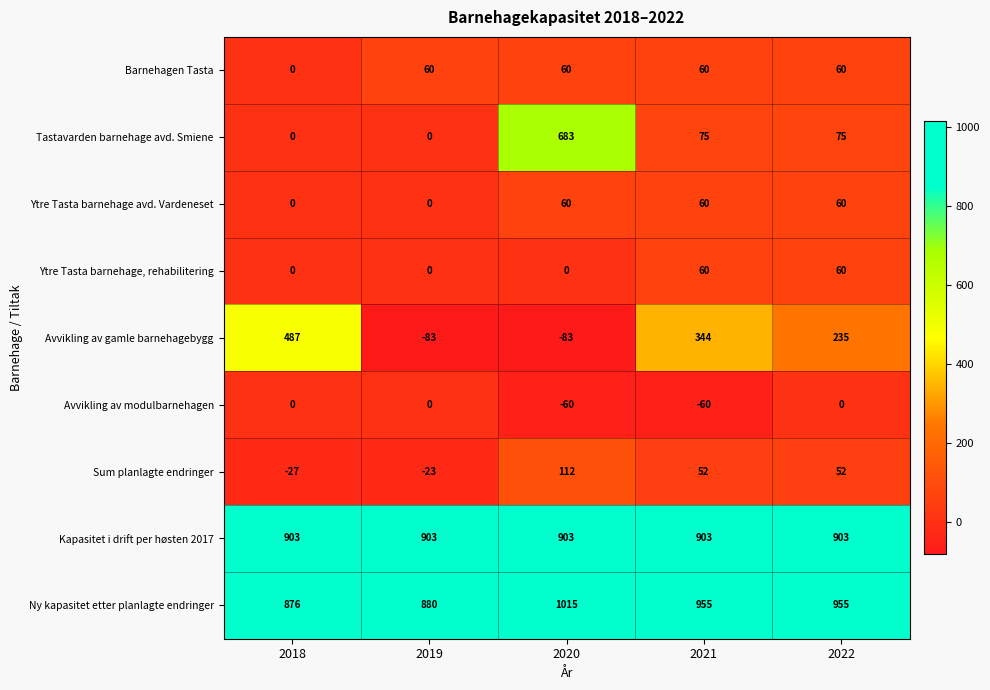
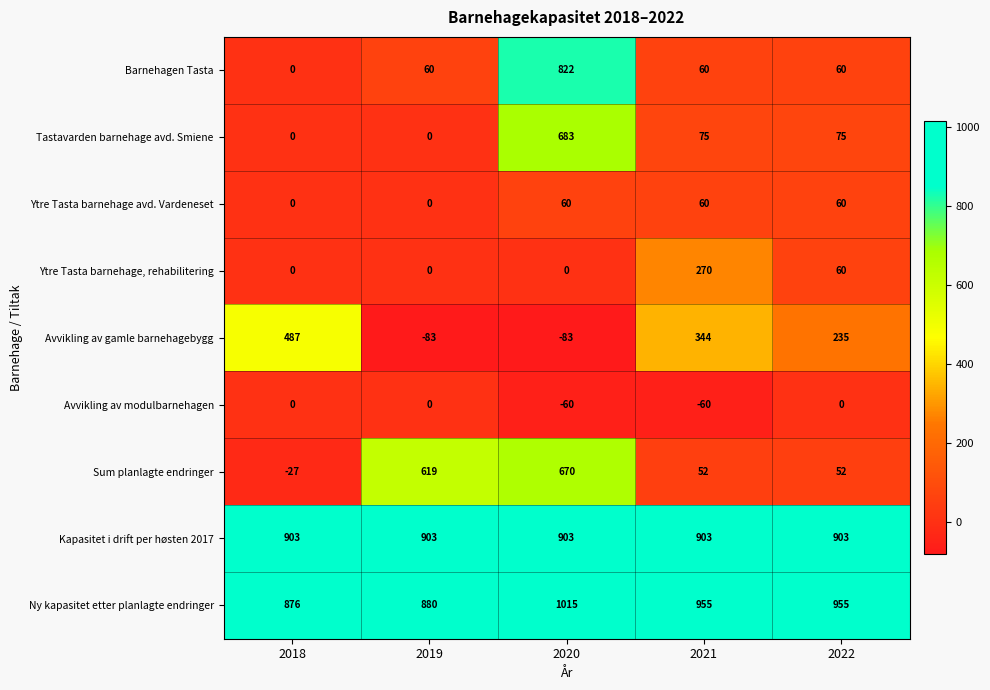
  {
    "Barnehagen Tasta": {
      "2018": 0,
      "2019": 60,
-     "2020": 60,
+     "2020": 822,
      "2021": 60,
      "2022": 60
    },
    "Tastavarden barnehage avd. Smiene": {
      "2018": 0,
      "2019": 0,
      "2020": 683,
      "2021": 75,
      "2022": 75
    },
    "Ytre Tasta barnehage avd. Vardeneset": {
      "2018": 0,
      "2019": 0,
      "2020": 60,
      "2021": 60,
      "2022": 60
    },
    "Ytre Tasta barnehage, rehabilitering": {
      "2018": 0,
      "2019": 0,
      "2020": 0,
-     "2021": 60,
+     "2021": 270,
      "2022": 60
    },
    "Avvikling av gamle barnehagebygg": {
      "2018": 487,
      "2019": -83,
      "2020": -83,
      "2021": 344,
      "2022": 235
    },
    "Avvikling av modulbarnehagen": {
      "2018": 0,
      "2019": 0,
      "2020": -60,
      "2021": -60,
      "2022": 0
    },
    "Sum planlagte endringer": {
      "2018": -27,
-     "2019": -23,
-     "2020": 112,
+     "2019": 619,
+     "2020": 670,
      "2021": 52,
      "2022": 52
    },
    "Kapasitet i drift per høsten 2017": {
      "2018": 903,
      "2019": 903,
      "2020": 903,
      "2021": 903,
      "2022": 903
    },
    "Ny kapasitet etter planlagte endringer": {
      "2018": 876,
      "2019": 880,
      "2020": 1015,
      "2021": 955,
      "2022": 955
    }
  }
